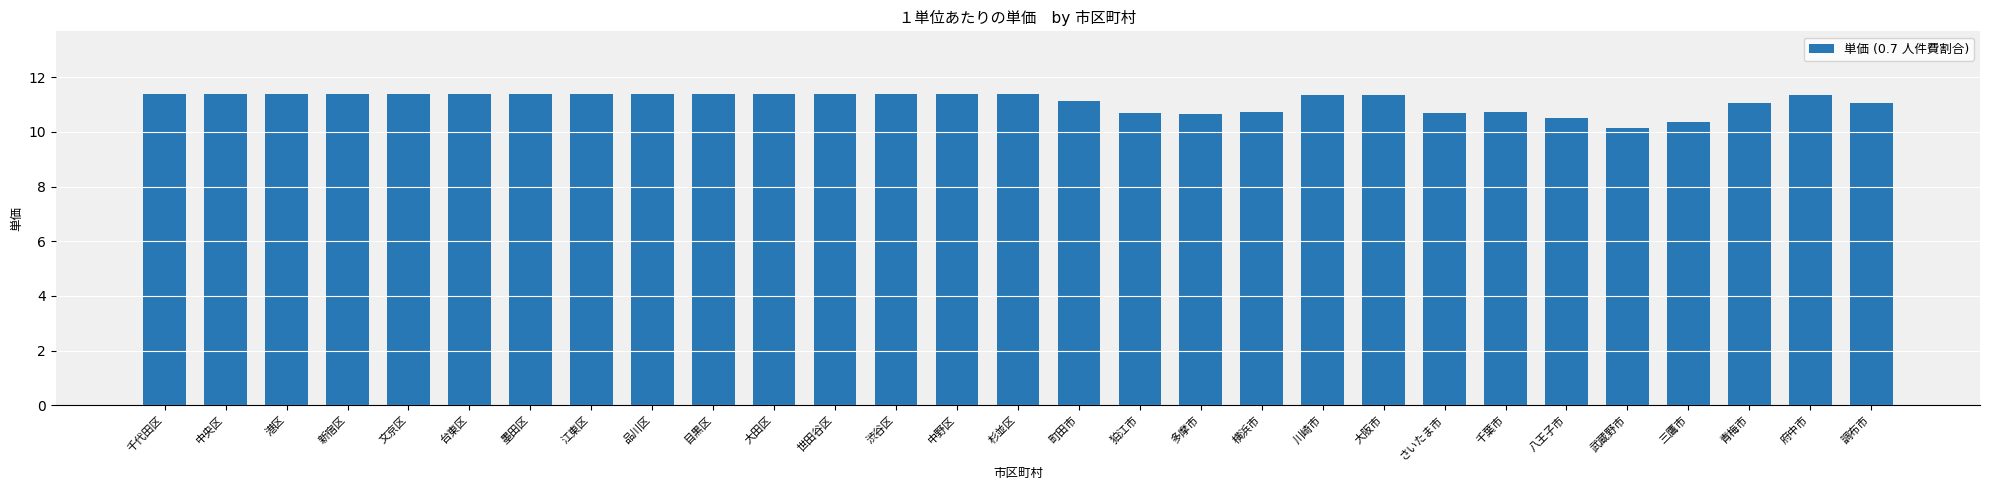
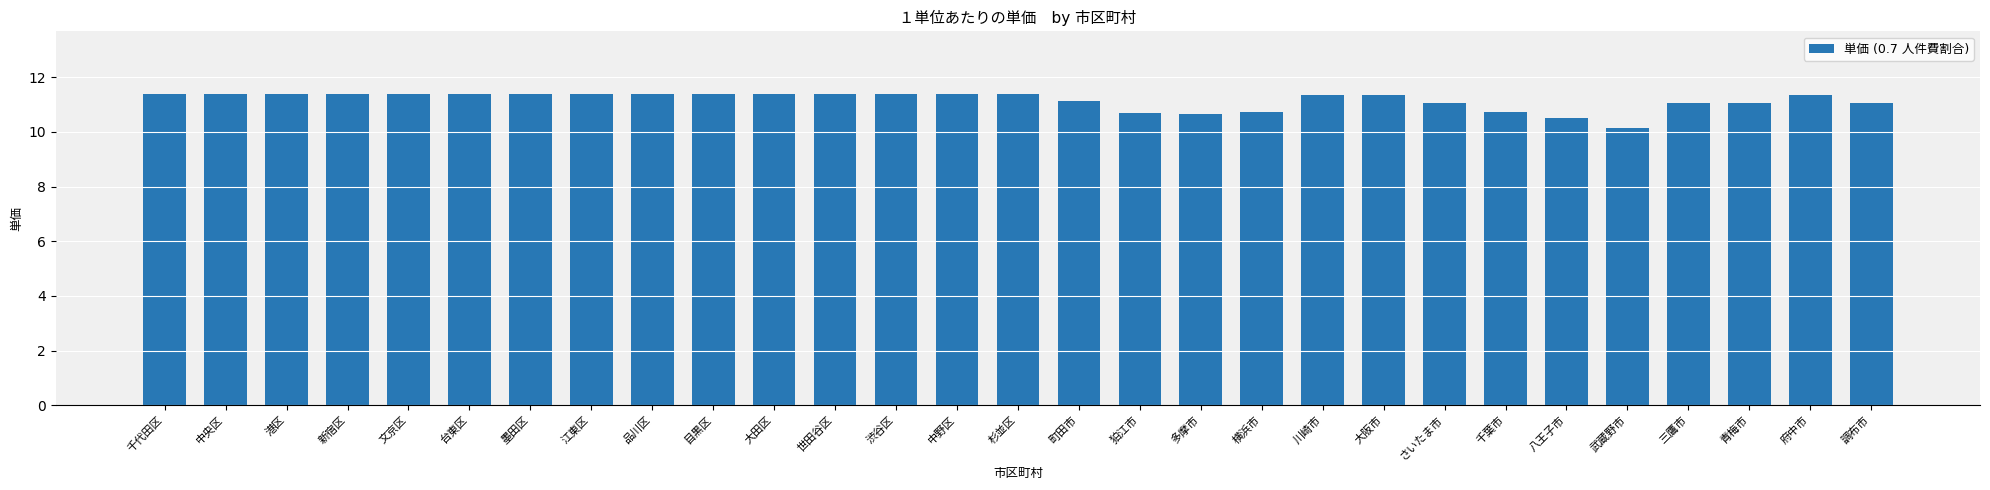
  {
    "千代田区": 11.4,
    "中央区": 11.4,
    "港区": 11.4,
    "新宿区": 11.4,
    "文京区": 11.4,
    "台東区": 11.4,
    "墨田区": 11.4,
    "江東区": 11.4,
    "品川区": 11.4,
    "目黒区": 11.4,
    "大田区": 11.4,
    "世田谷区": 11.4,
    "渋谷区": 11.4,
    "中野区": 11.4,
    "杉並区": 11.4,
    "町田市": 11.1,
    "狛江市": 10.7,
    "多摩市": 10.7,
    "横浜市": 10.7,
    "川崎市": 11.4,
    "大阪市": 11.4,
-   "さいたま市": 10.7,
+   "さいたま市": 11.1,
    "千葉市": 10.8,
    "八王子市": 10.5,
    "武蔵野市": 10.2,
-   "三鷹市": 10.4,
+   "三鷹市": 11.1,
    "青梅市": 11.1,
    "府中市": 11.4,
    "調布市": 11.1
  }
